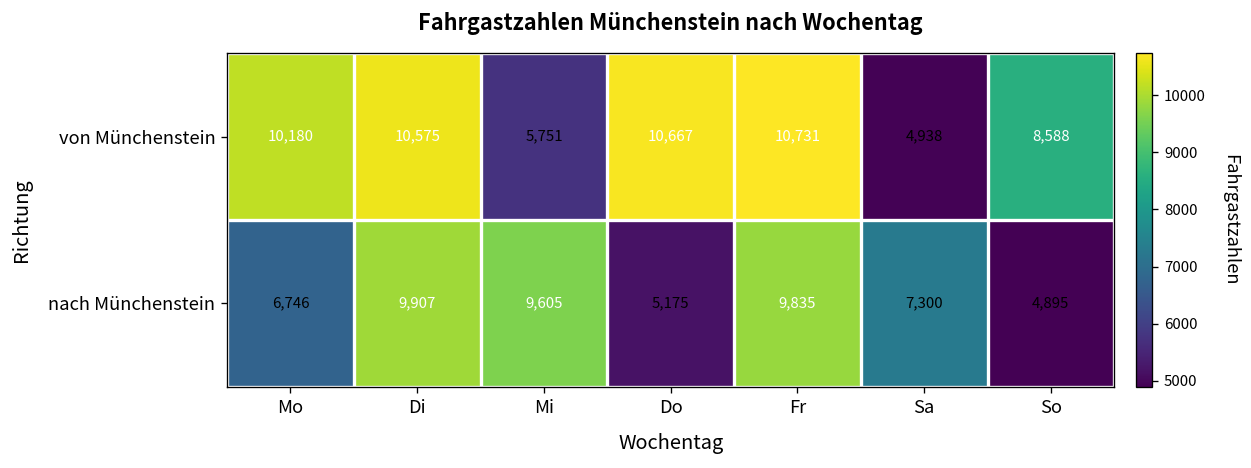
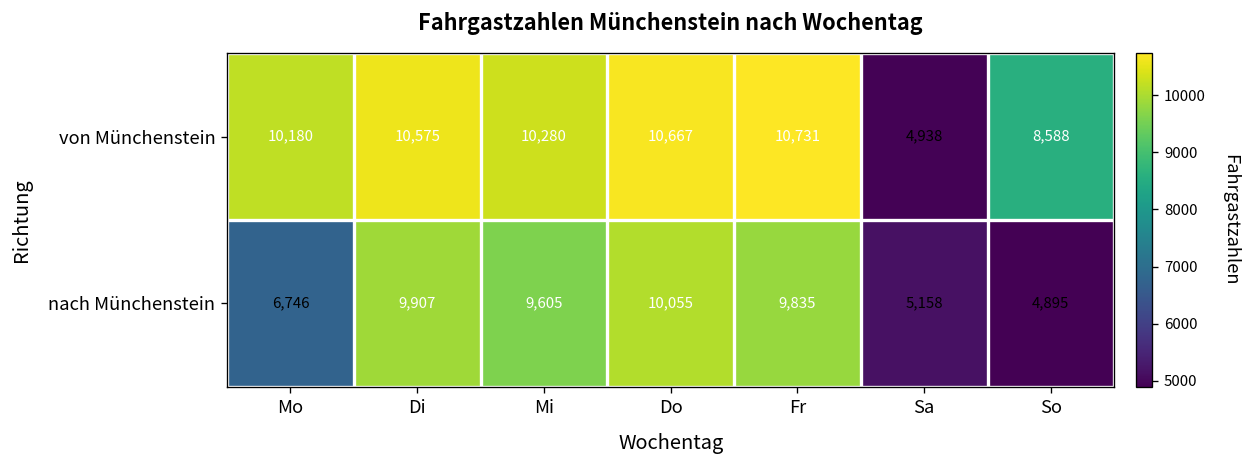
  {
    "von Münchenstein": {
      "Mo": "10,180",
      "Di": "10,575",
-     "Mi": "5,751",
+     "Mi": "10,280",
      "Do": "10,667",
      "Fr": "10,731",
      "Sa": "4,938",
      "So": "8,588"
    },
    "nach Münchenstein": {
      "Mo": "6,746",
      "Di": "9,907",
      "Mi": "9,605",
-     "Do": "5,175",
+     "Do": "10,055",
      "Fr": "9,835",
-     "Sa": "7,300",
+     "Sa": "5,158",
      "So": "4,895"
    }
  }
